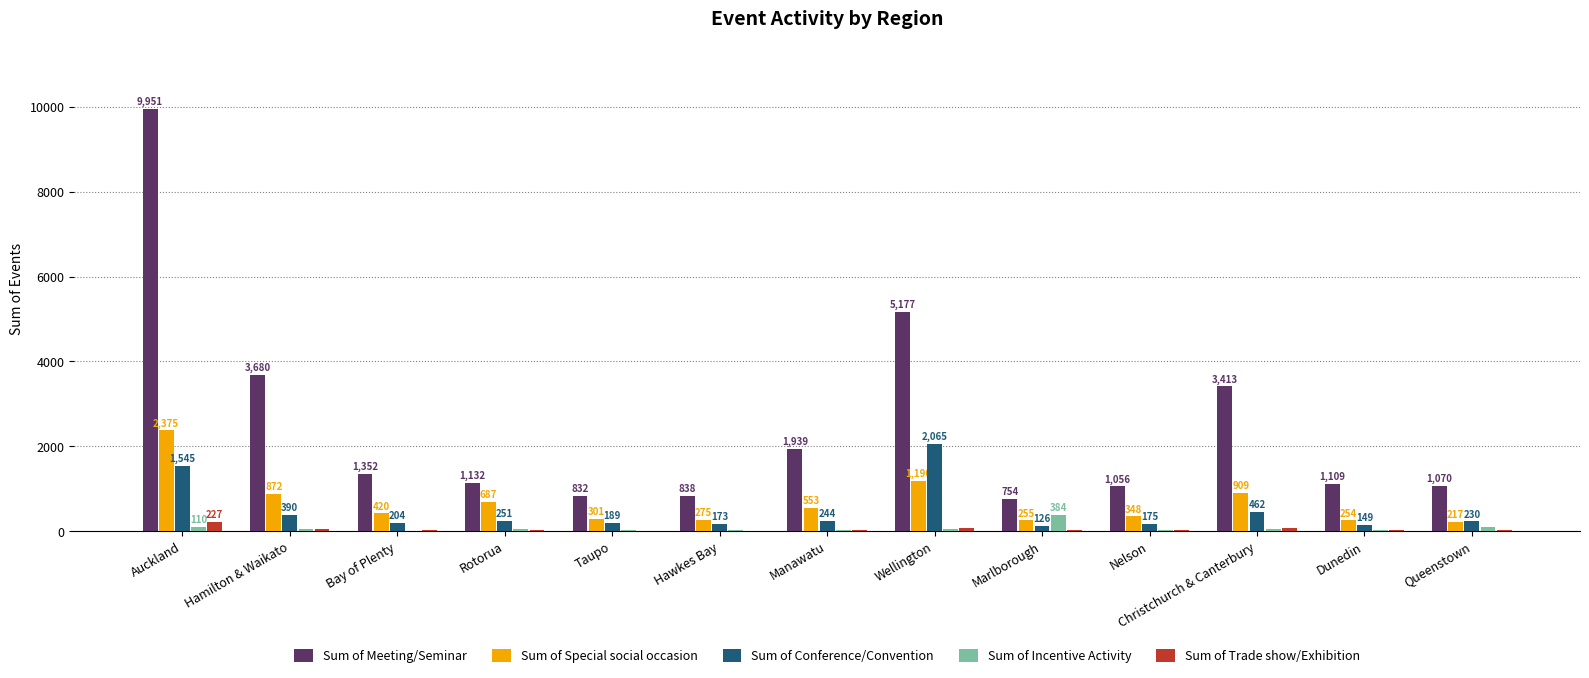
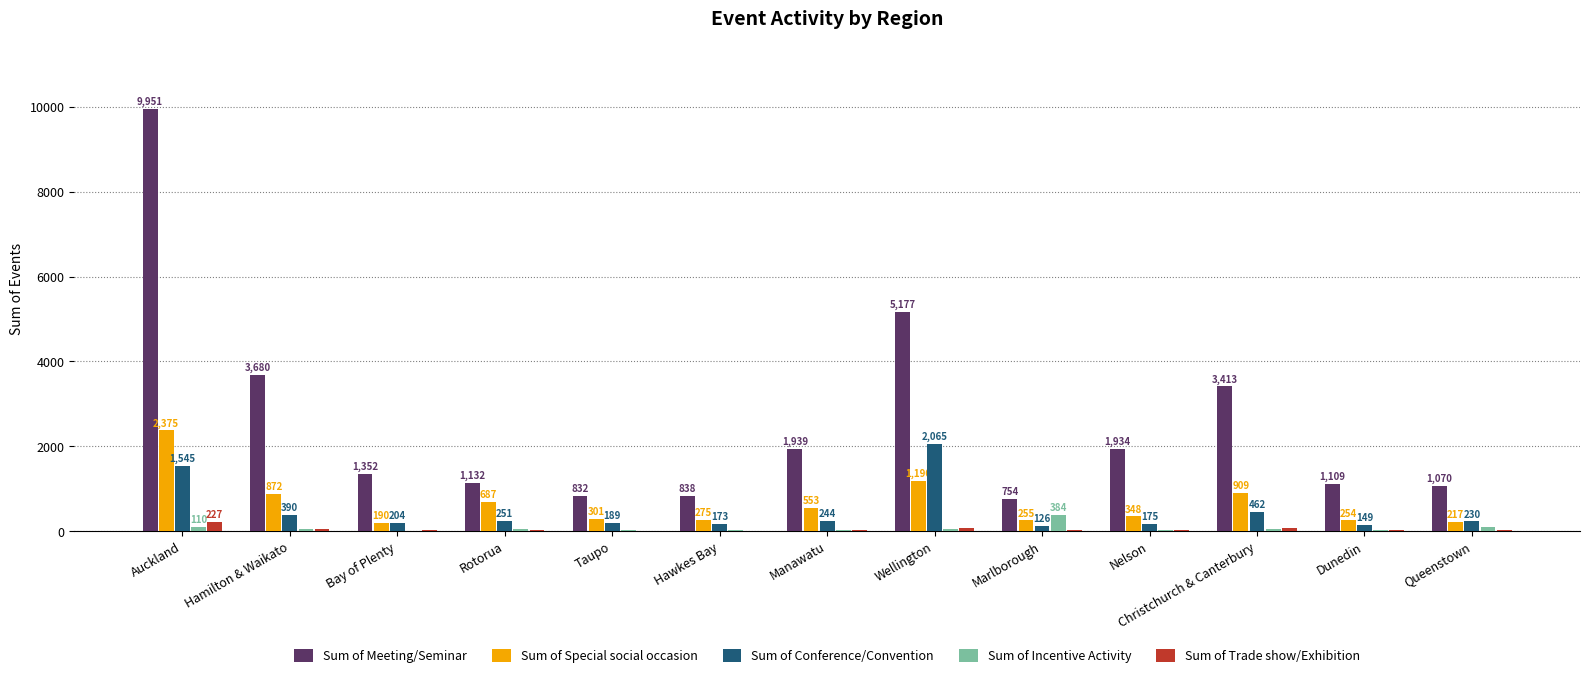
  {
    "Sum of Meeting/Seminar": {
      "Auckland": "9,951",
      "Hamilton & Waikato": "3,680",
      "Bay of Plenty": "1,352",
      "Rotorua": "1,132",
      "Taupo": "832",
      "Hawkes Bay": "838",
      "Manawatu": "1,939",
      "Wellington": "5,177",
      "Marlborough": "754",
-     "Nelson": "1,056",
+     "Nelson": "1,934",
      "Christchurch & Canterbury": "3,413",
      "Dunedin": "1,109",
      "Queenstown": "1,070"
    },
    "Sum of Special social occasion": {
      "Auckland": "2,375",
      "Hamilton & Waikato": "872",
-     "Bay of Plenty": "420",
+     "Bay of Plenty": "190",
      "Rotorua": "687",
      "Taupo": "301",
      "Hawkes Bay": "275",
      "Manawatu": "553",
      "Wellington": "1,190",
      "Marlborough": "255",
      "Nelson": "348",
      "Christchurch & Canterbury": "909",
      "Dunedin": "254",
      "Queenstown": "217"
    },
    "Sum of Conference/Convention": {
      "Auckland": "1,545",
      "Hamilton & Waikato": "390",
      "Bay of Plenty": "204",
      "Rotorua": "251",
      "Taupo": "189",
      "Hawkes Bay": "173",
      "Manawatu": "244",
      "Wellington": "2,065",
      "Marlborough": "126",
      "Nelson": "175",
      "Christchurch & Canterbury": "462",
      "Dunedin": "149",
      "Queenstown": "230"
    },
    "Sum of Incentive Activity": {
      "Auckland": "110",
      "Marlborough": "384"
    },
    "Sum of Trade show/Exhibition": {
      "Auckland": "227"
    }
  }
